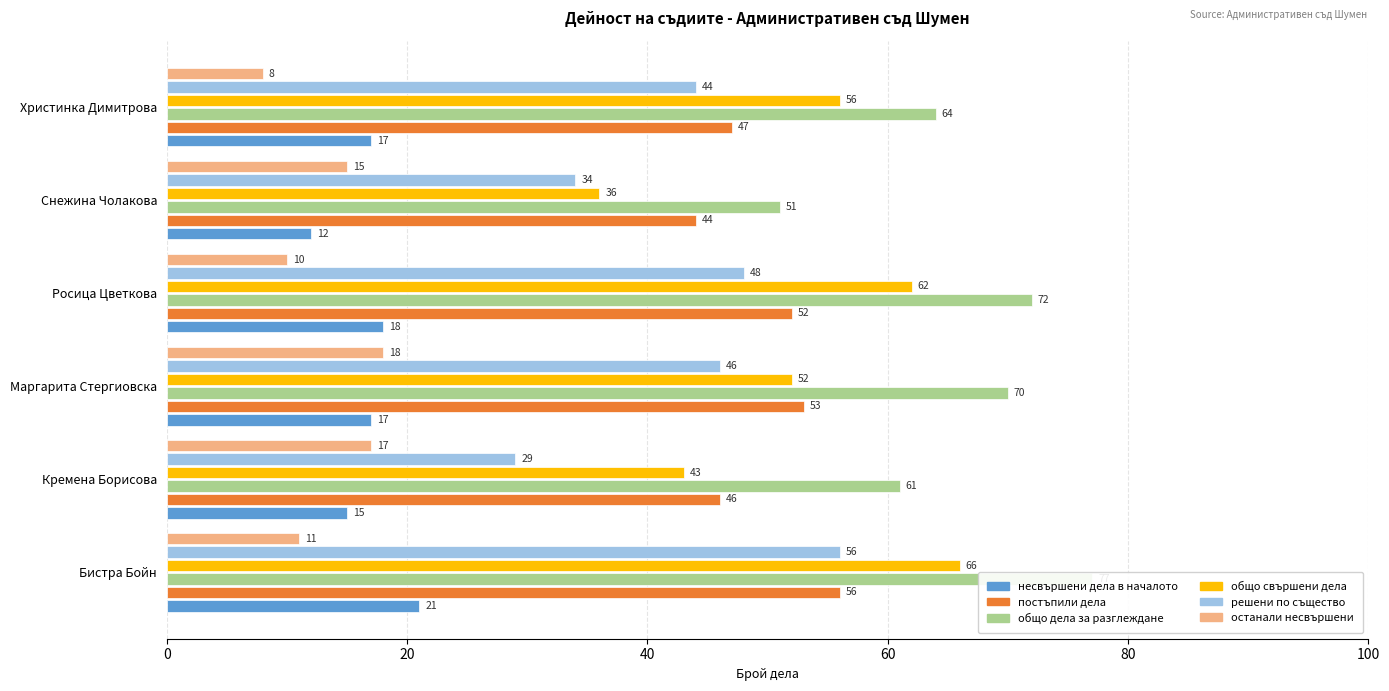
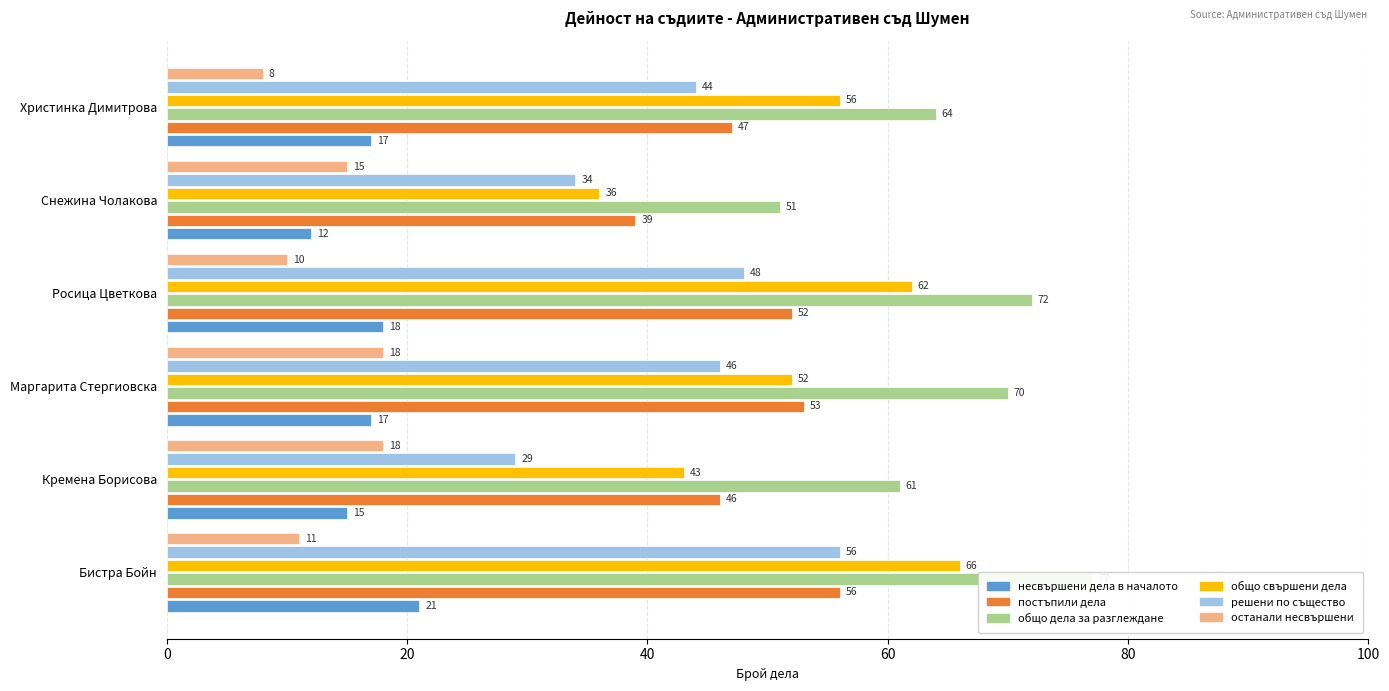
  {
    "несвършени дела в началото": {
      "Христинка Димитрова": 17,
      "Снежина Чолакова": 12,
      "Росица Цветкова": 18,
      "Маргарита Стергиовска": 17,
      "Кремена Борисова": 15,
      "Бистра Бойн": 21
    },
    "постъпили дела": {
      "Христинка Димитрова": 47,
-     "Снежина Чолакова": 44,
+     "Снежина Чолакова": 39,
      "Росица Цветкова": 52,
      "Маргарита Стергиовска": 53,
      "Кремена Борисова": 46,
      "Бистра Бойн": 56
    },
    "общо дела за разглеждане": {
      "Христинка Димитрова": 64,
      "Снежина Чолакова": 51,
      "Росица Цветкова": 72,
      "Маргарита Стергиовска": 70,
      "Кремена Борисова": 61
    },
    "общо свършени дела": {
      "Христинка Димитрова": 56,
      "Снежина Чолакова": 36,
      "Росица Цветкова": 62,
      "Маргарита Стергиовска": 52,
      "Кремена Борисова": 43,
      "Бистра Бойн": 66
    },
    "решени по същество": {
      "Христинка Димитрова": 44,
      "Снежина Чолакова": 34,
      "Росица Цветкова": 48,
      "Маргарита Стергиовска": 46,
      "Кремена Борисова": 29,
      "Бистра Бойн": 56
    },
    "останали несвършени": {
      "Христинка Димитрова": 8,
      "Снежина Чолакова": 15,
      "Росица Цветкова": 10,
      "Маргарита Стергиовска": 18,
-     "Кремена Борисова": 17,
+     "Кремена Борисова": 18,
      "Бистра Бойн": 11
    }
  }
